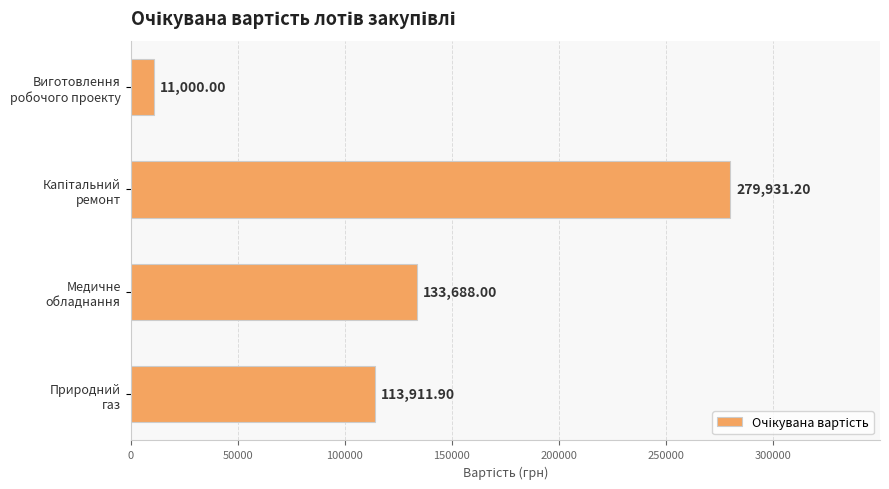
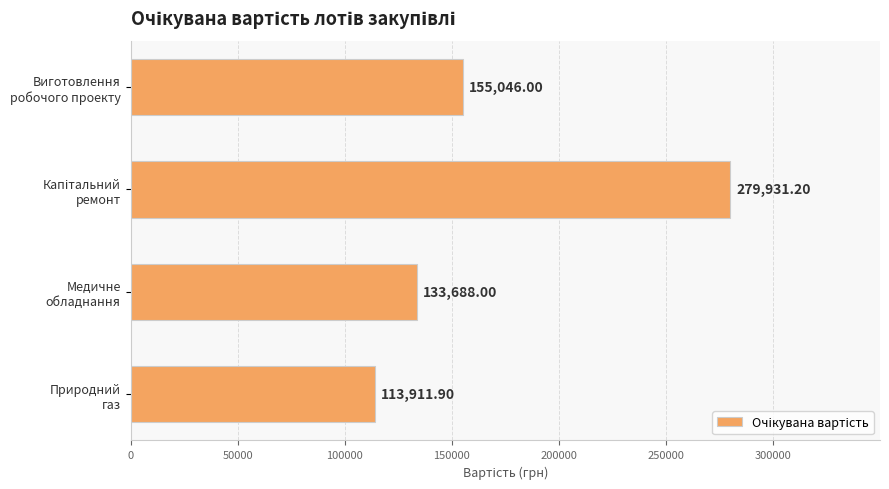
  {
-   "Виготовлення робочого проекту": "11,000.00",
+   "Виготовлення робочого проекту": "155,046.00",
    "Капітальний ремонт": "279,931.20",
    "Медичне обладнання": "133,688.00",
    "Природний газ": "113,911.90"
  }
